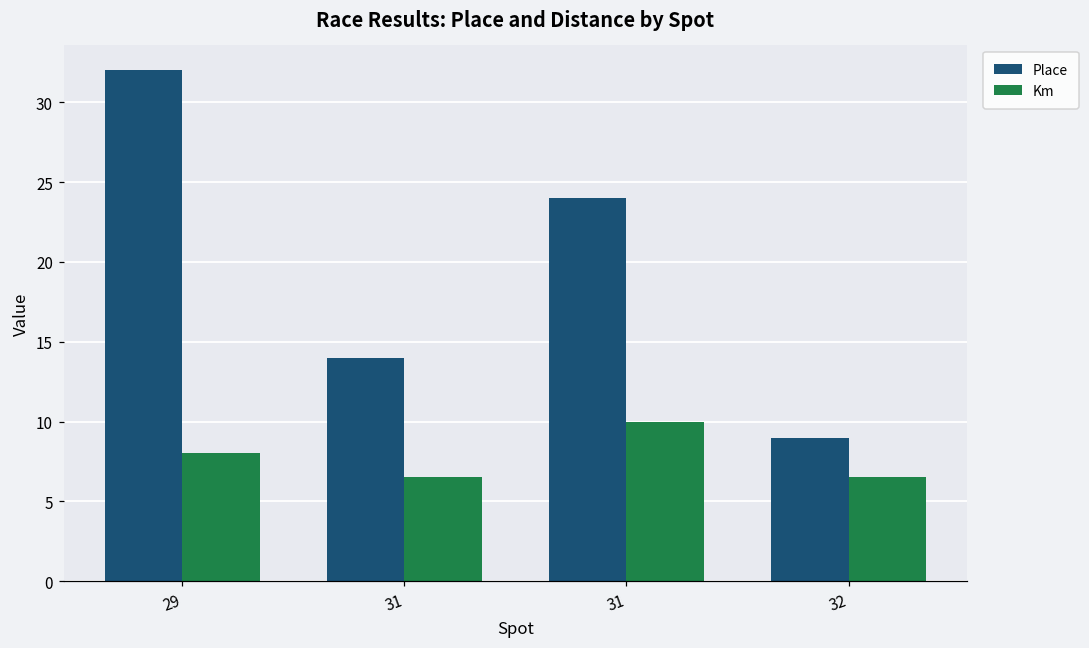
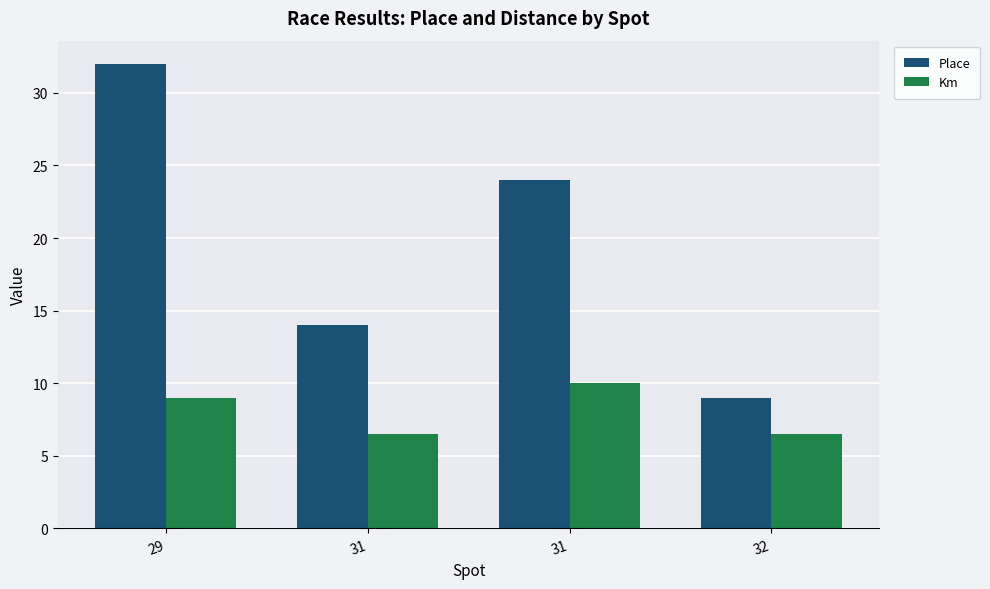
  {
    "Place": {
      "29": 32,
      "32": 9
    },
    "Km": {
-     "29": 8,
+     "29": 9,
      "32": 6.5
    }
  }
